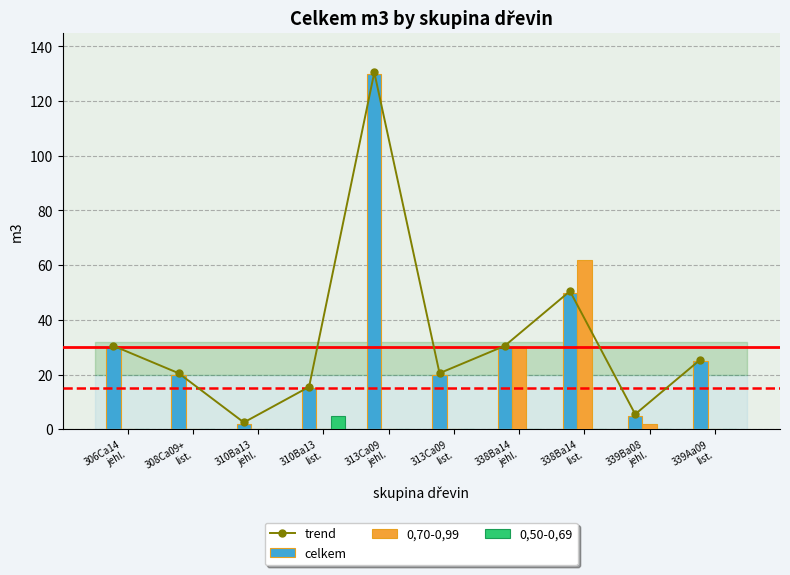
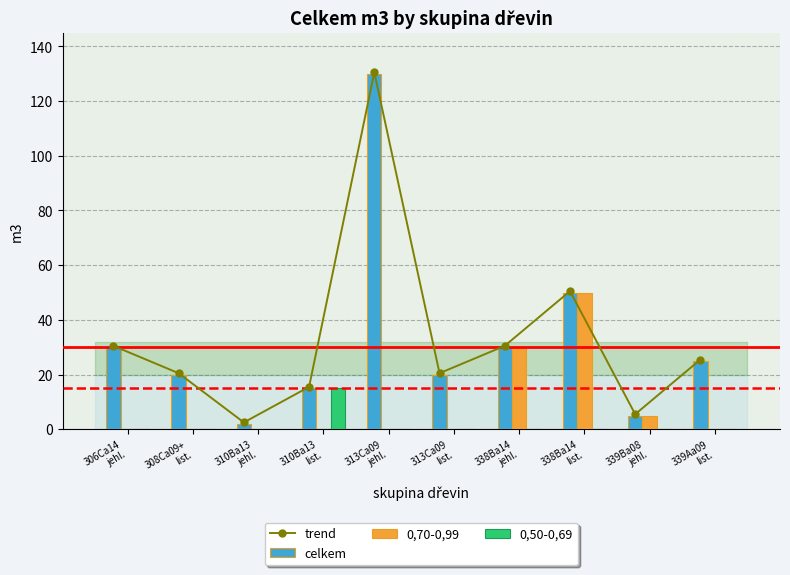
  {
    "0,70-0,99": {
      "306Ca14 jehl.": 0,
      "308Ca09+ list.": 0,
      "310Ba13 jehl.": 0,
      "310Ba13 list.": 0,
      "313Ca09 jehl.": 0,
      "313Ca09 list.": 0,
      "338Ba14 jehl.": 30,
-     "338Ba14 list.": 62,
-     "339Ba08 jehl.": 2,
+     "338Ba14 list.": 50,
+     "339Ba08 jehl.": 5,
      "339Aa09 list.": 0
    },
    "0,50-0,69": {
      "306Ca14 jehl.": 0,
      "308Ca09+ list.": 0,
      "310Ba13 jehl.": 0,
-     "310Ba13 list.": 5,
+     "310Ba13 list.": 15,
      "313Ca09 jehl.": 0,
      "313Ca09 list.": 0,
      "338Ba14 jehl.": 0,
      "338Ba14 list.": 0,
      "339Ba08 jehl.": 0,
      "339Aa09 list.": 0
    }
  }
